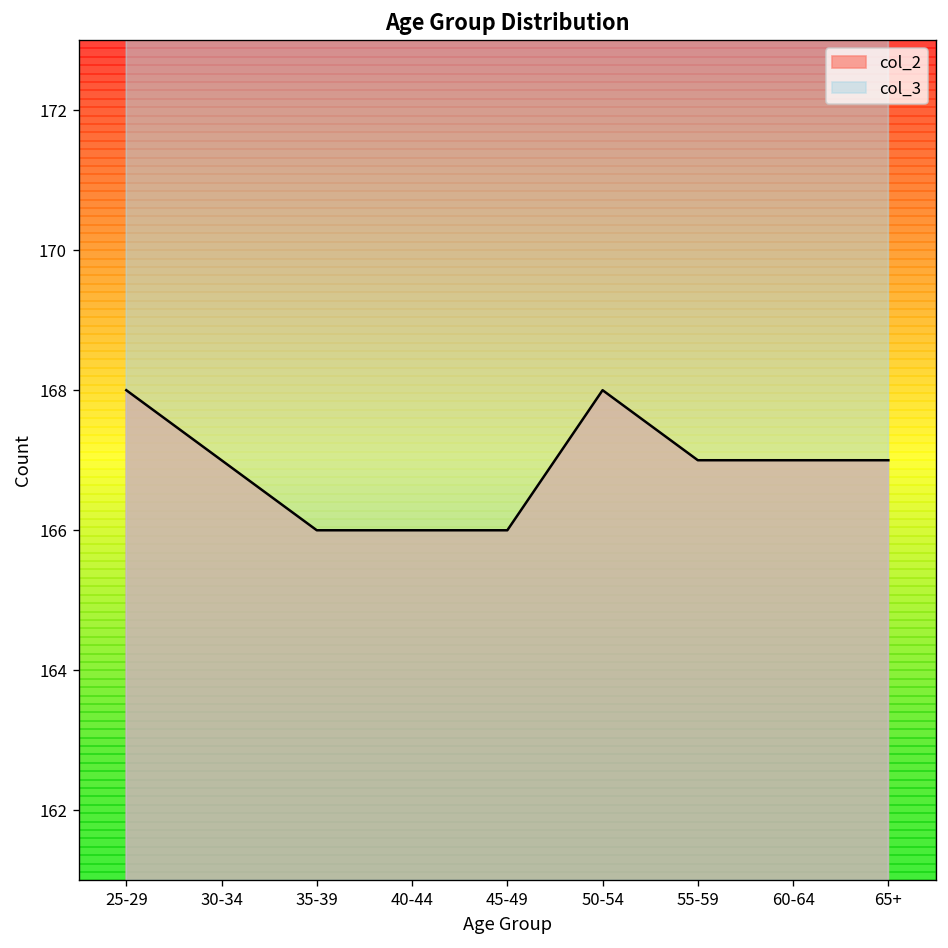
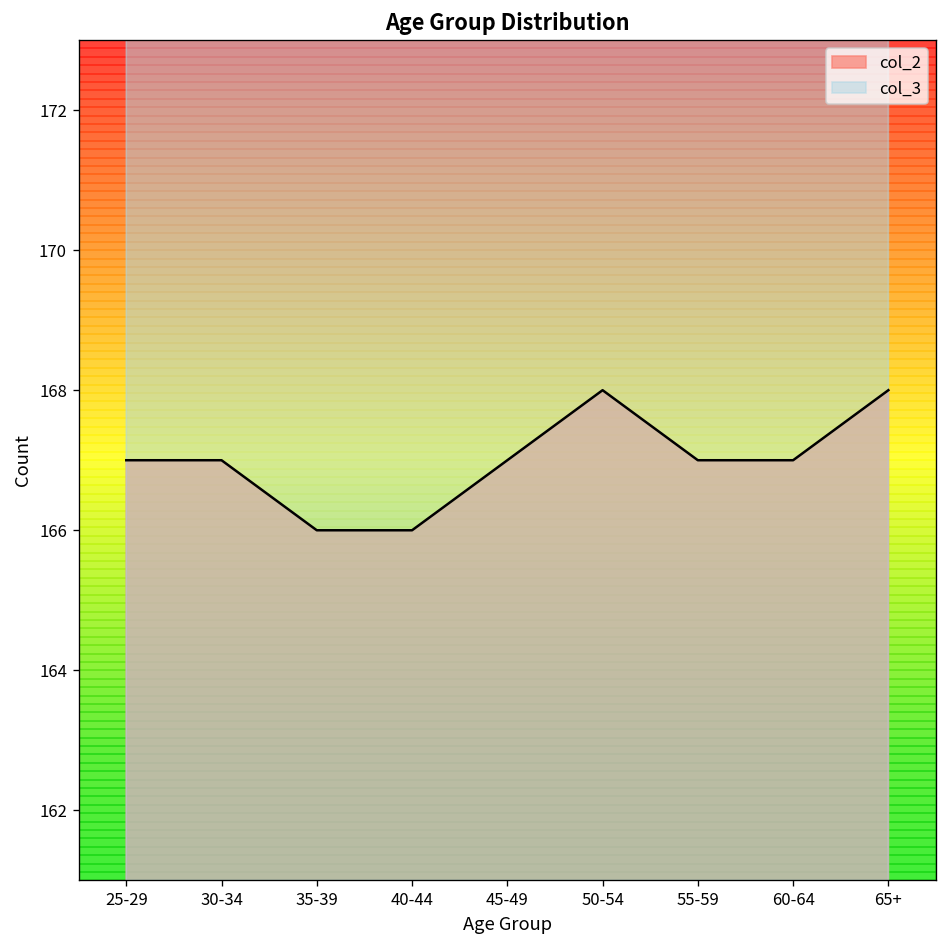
  {
    "col_2": {
-     "25-29": 168,
+     "25-29": 167,
      "30-34": 167,
      "35-39": 166,
      "40-44": 166,
-     "45-49": 166,
+     "45-49": 167,
      "50-54": 168,
      "55-59": 167,
      "60-64": 167,
-     "65+": 167
+     "65+": 168
    }
  }
